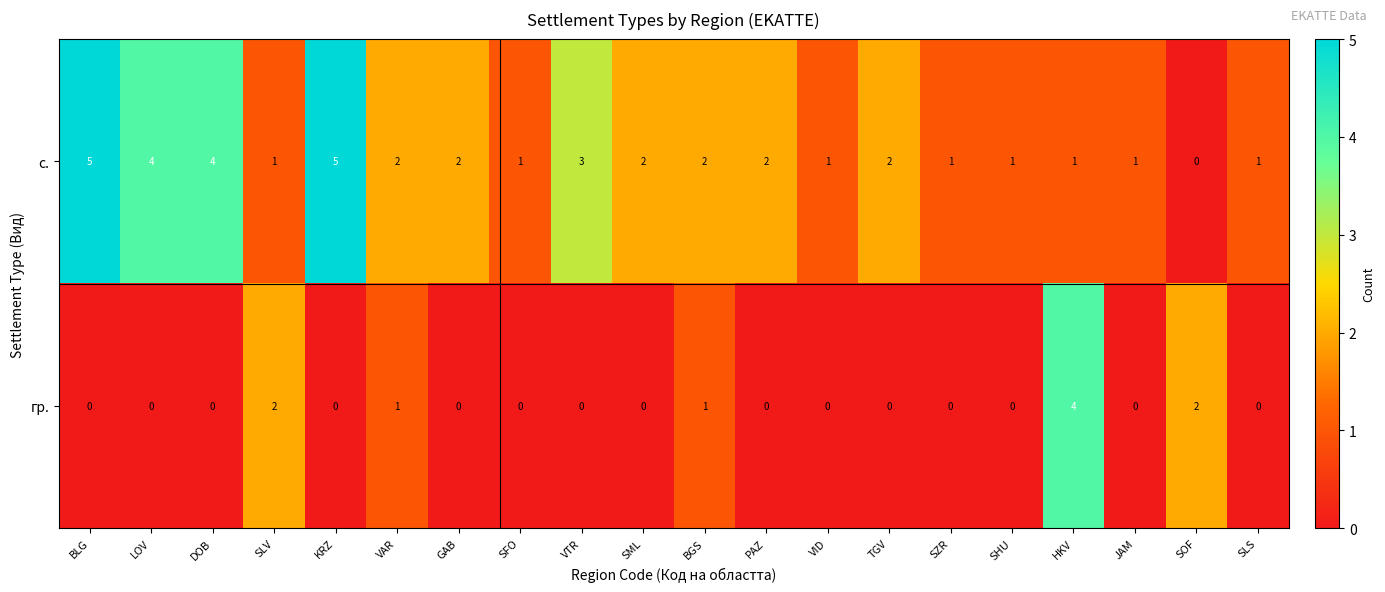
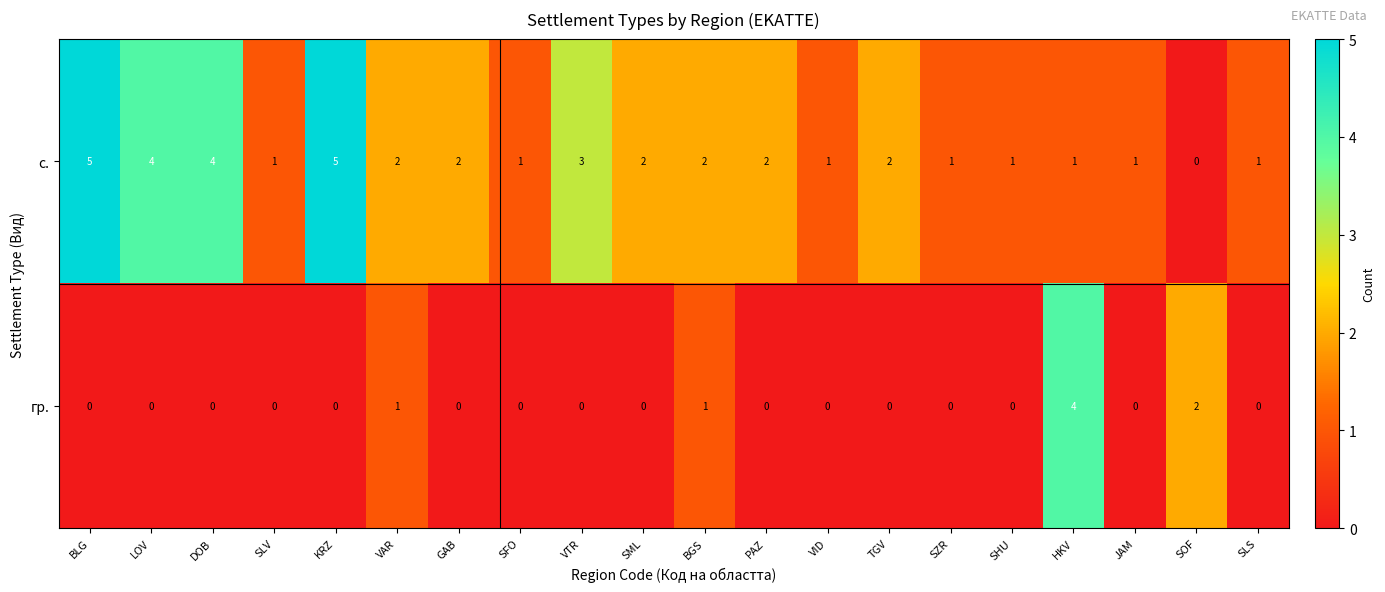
  {
    "с.": {
      "BLG": 5,
      "LOV": 4,
      "DOB": 4,
      "SLV": 1,
      "KRZ": 5,
      "VAR": 2,
      "GAB": 2,
      "SFO": 1,
      "VTR": 3,
      "SML": 2,
      "BGS": 2,
      "PAZ": 2,
      "VID": 1,
      "TGV": 2,
      "SZR": 1,
      "SHU": 1,
      "HKV": 1,
      "JAM": 1,
      "SOF": 0,
      "SLS": 1
    },
    "гр.": {
      "BLG": 0,
      "LOV": 0,
      "DOB": 0,
-     "SLV": 2,
+     "SLV": 0,
      "KRZ": 0,
      "VAR": 1,
      "GAB": 0,
      "SFO": 0,
      "VTR": 0,
      "SML": 0,
      "BGS": 1,
      "PAZ": 0,
      "VID": 0,
      "TGV": 0,
      "SZR": 0,
      "SHU": 0,
      "HKV": 4,
      "JAM": 0,
      "SOF": 2,
      "SLS": 0
    }
  }
